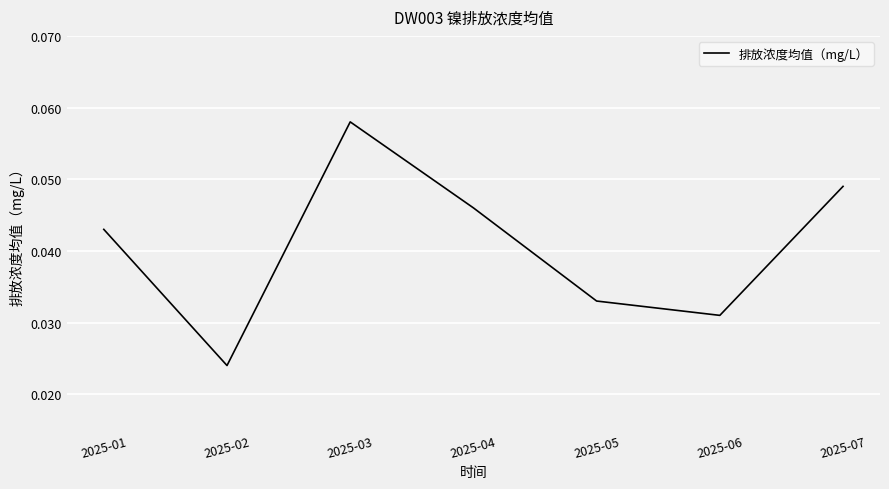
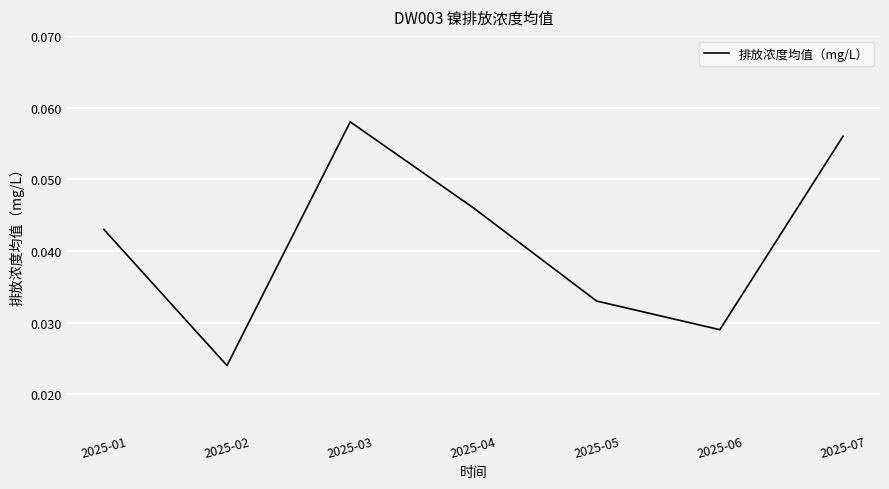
  {
    "2025-01": 0.043,
    "2025-02": 0.024,
    "2025-03": 0.058,
    "2025-04": 0.046,
    "2025-05": 0.033,
-   "2025-06": 0.031,
-   "2025-07": 0.049
+   "2025-06": 0.029,
+   "2025-07": 0.056
  }
